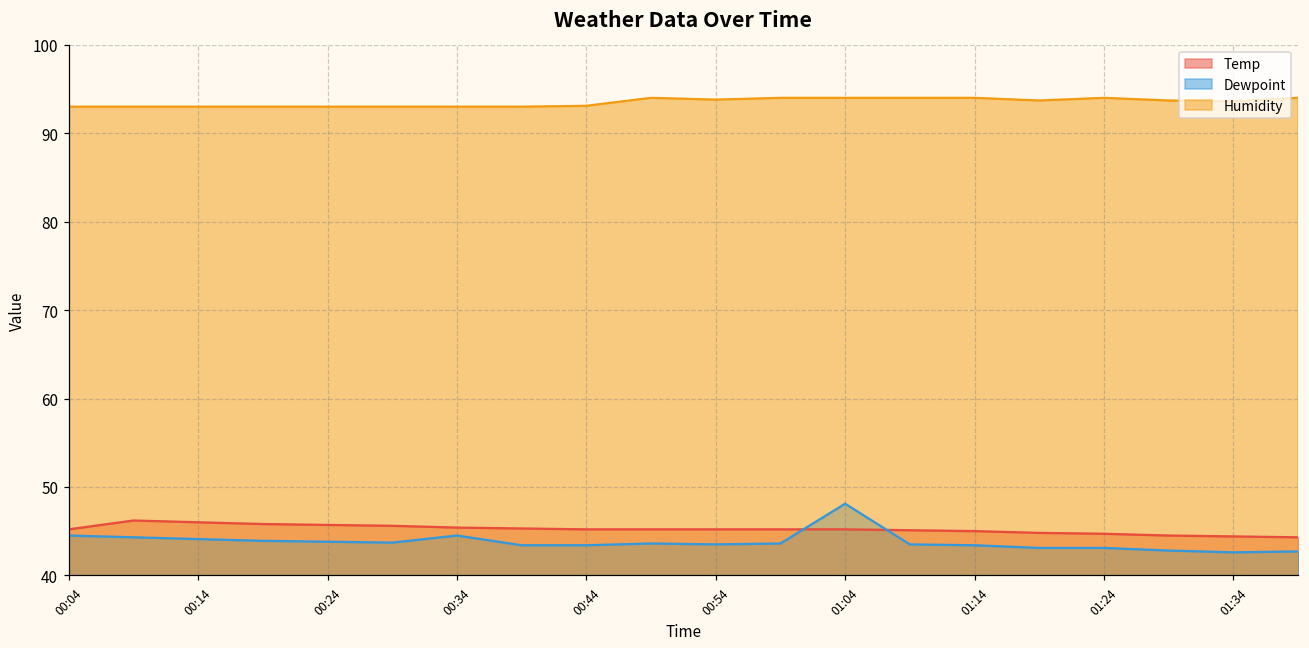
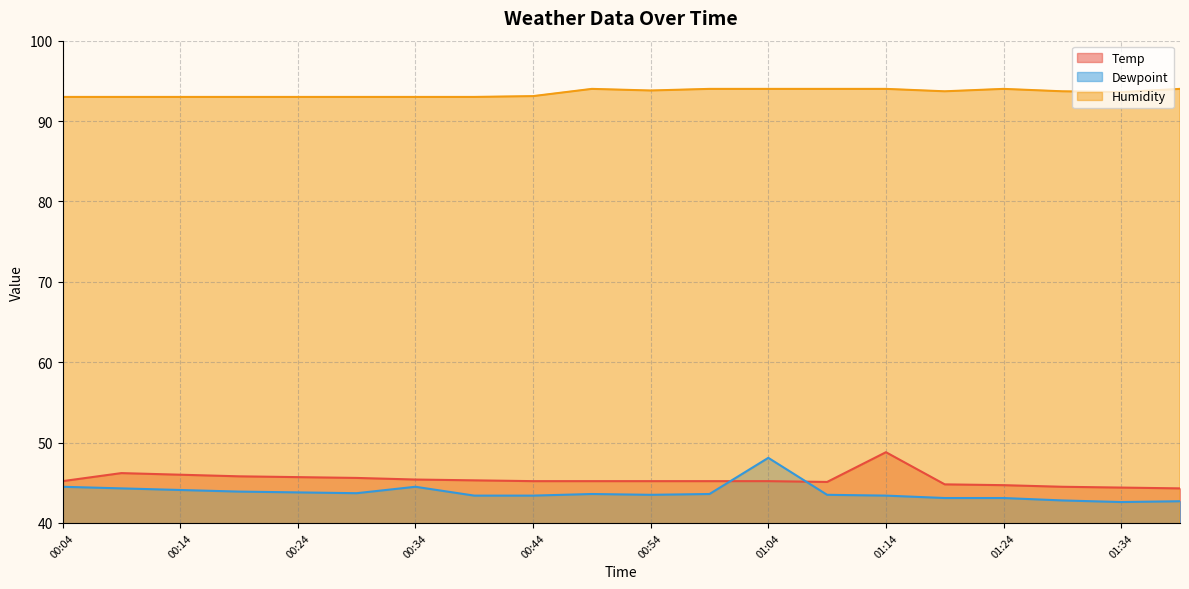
  {
    "Temp": {
      "00:04": 45,
      "00:14": 46,
      "00:24": 46,
      "00:34": 45,
      "00:44": 45,
      "00:54": 45,
      "01:04": 45,
-     "01:14": 45,
+     "01:14": 49,
      "01:24": 45,
      "01:34": 44
    },
    "Dewpoint": {
      "00:04": 45,
      "00:14": 44,
      "00:24": 44,
      "00:34": 45,
      "00:44": 43,
      "00:54": 44,
      "01:04": 48,
      "01:14": 43,
      "01:24": 43,
      "01:34": 43
    },
    "Humidity": {
      "00:04": 93,
      "00:14": 93,
      "00:24": 93,
      "00:34": 93,
      "00:44": 93,
      "00:54": 94,
      "01:04": 94,
      "01:14": 94,
      "01:24": 94
    }
  }
